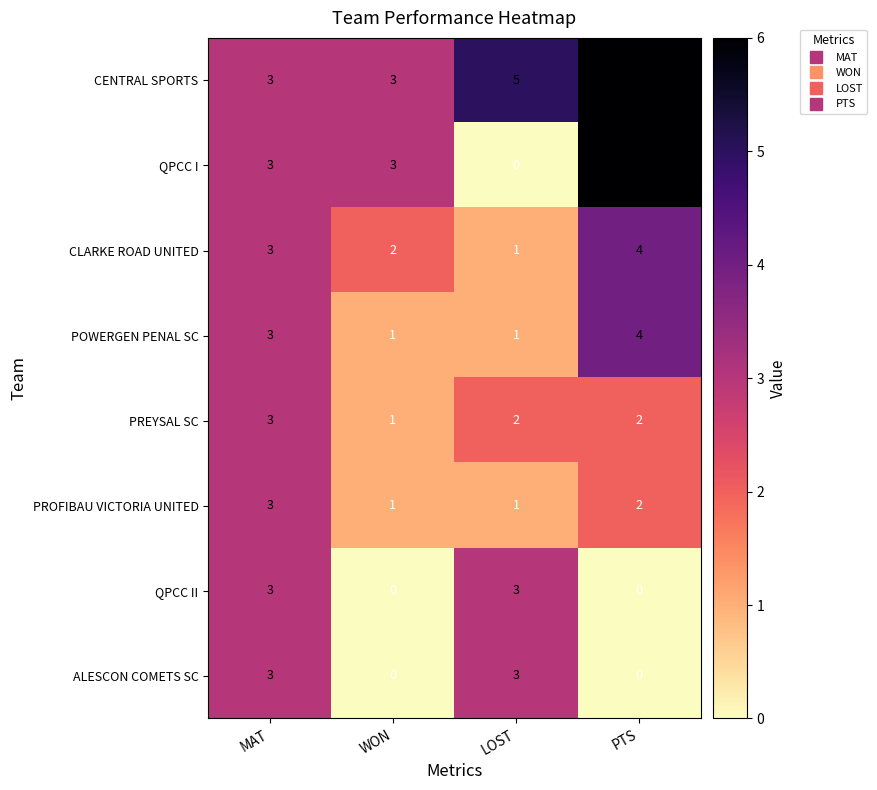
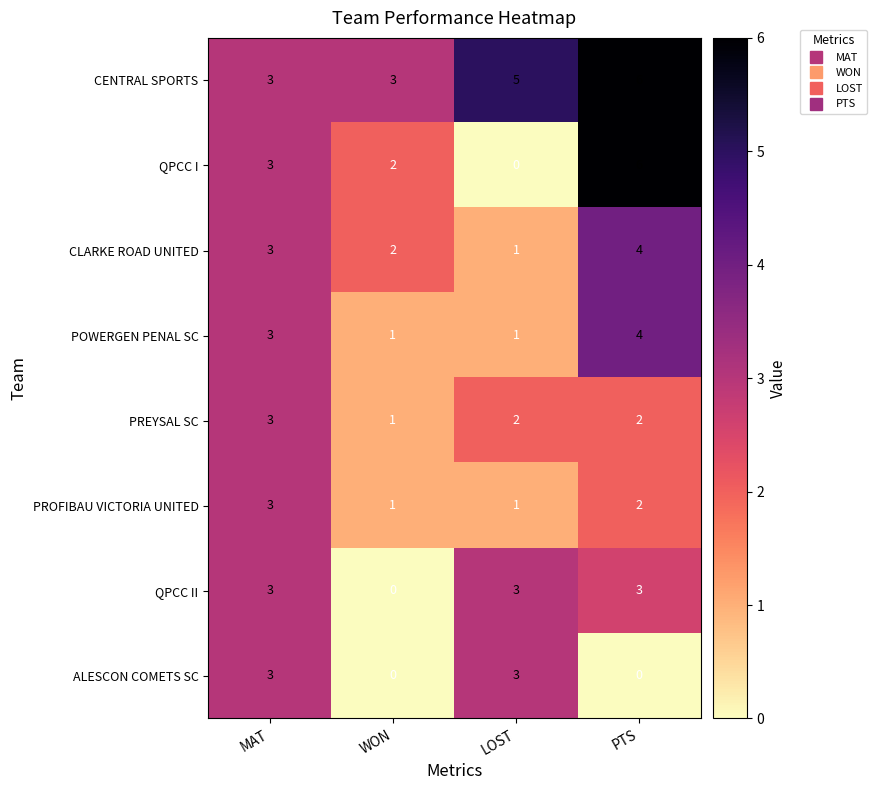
  {
    "CENTRAL SPORTS": {
      "MAT": 3,
      "WON": 3,
      "LOST": 5
    },
    "QPCC I": {
      "MAT": 3,
-     "WON": 3,
+     "WON": 2,
      "LOST": 0
    },
    "CLARKE ROAD UNITED": {
      "MAT": 3,
      "WON": 2,
      "LOST": 1,
      "PTS": 4
    },
    "POWERGEN PENAL SC": {
      "MAT": 3,
      "WON": 1,
      "LOST": 1,
      "PTS": 4
    },
    "PREYSAL SC": {
      "MAT": 3,
      "WON": 1,
      "LOST": 2,
      "PTS": 2
    },
    "PROFIBAU VICTORIA UNITED": {
      "MAT": 3,
      "WON": 1,
      "LOST": 1,
      "PTS": 2
    },
    "QPCC II": {
      "MAT": 3,
      "WON": 0,
      "LOST": 3,
-     "PTS": 0
+     "PTS": 3
    },
    "ALESCON COMETS SC": {
      "MAT": 3,
      "WON": 0,
      "LOST": 3,
      "PTS": 0
    }
  }
